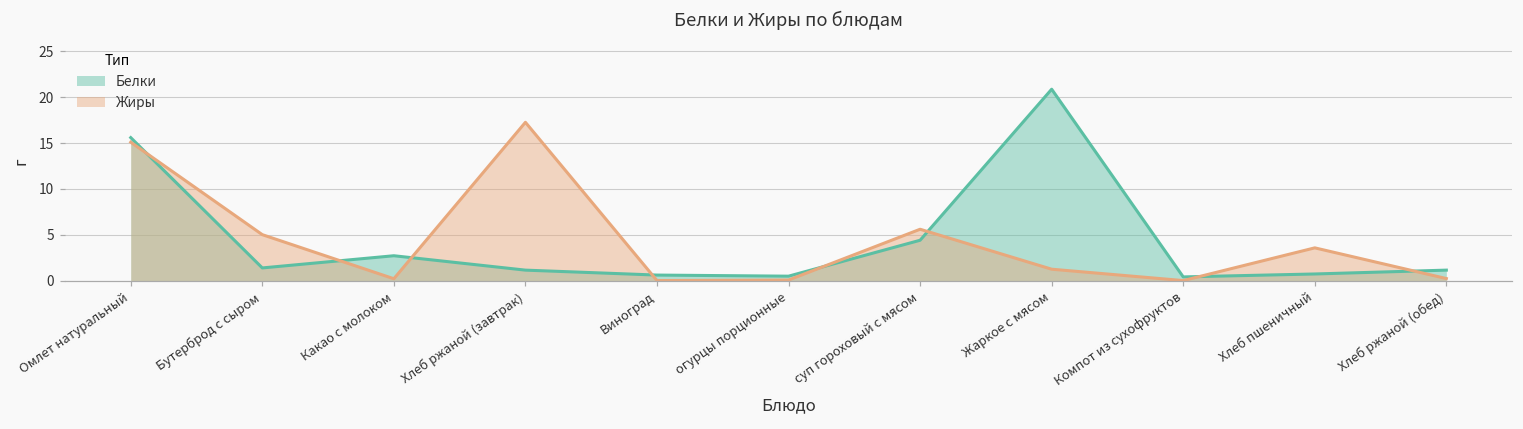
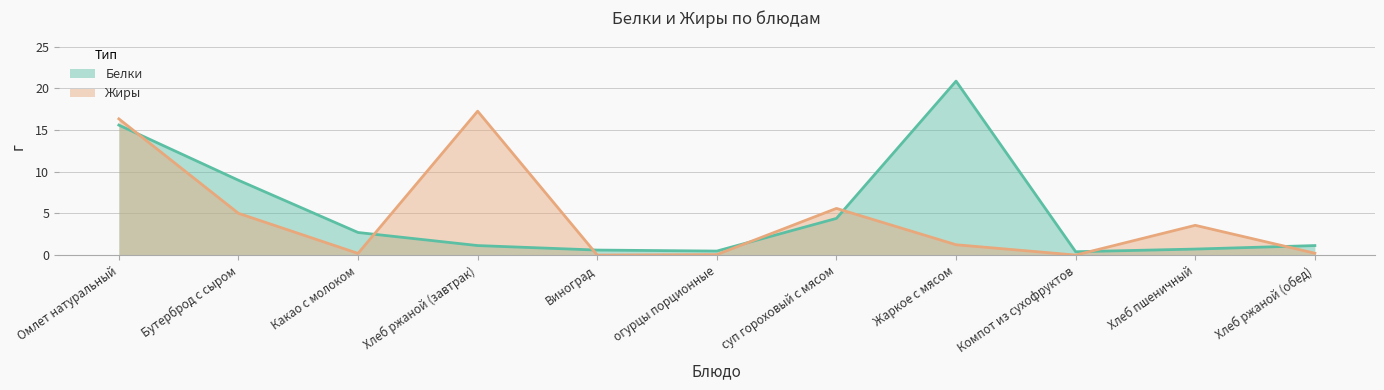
  {
    "Белки": {
      "Омлет натуральный": 16,
-     "Бутерброд с сыром": 1,
+     "Бутерброд с сыром": 9,
      "Какао с молоком": 3,
      "Хлеб ржаной (завтрак)": 1,
      "Виноград": 1,
      "огурцы порционные": 0,
      "суп гороховый с мясом": 4,
      "Жаркое с мясом": 21,
      "Компот из сухофруктов": 0,
      "Хлеб пшеничный": 1,
      "Хлеб ржаной (обед)": 1
    },
    "Жиры": {
-     "Омлет натуральный": 15,
+     "Омлет натуральный": 16,
      "Бутерброд с сыром": 5,
      "Какао с молоком": 0,
      "Хлеб ржаной (завтрак)": 17,
      "Виноград": 0,
      "огурцы порционные": 0,
      "суп гороховый с мясом": 6,
      "Жаркое с мясом": 1,
      "Компот из сухофруктов": 0,
      "Хлеб пшеничный": 4,
      "Хлеб ржаной (обед)": 0
    }
  }
